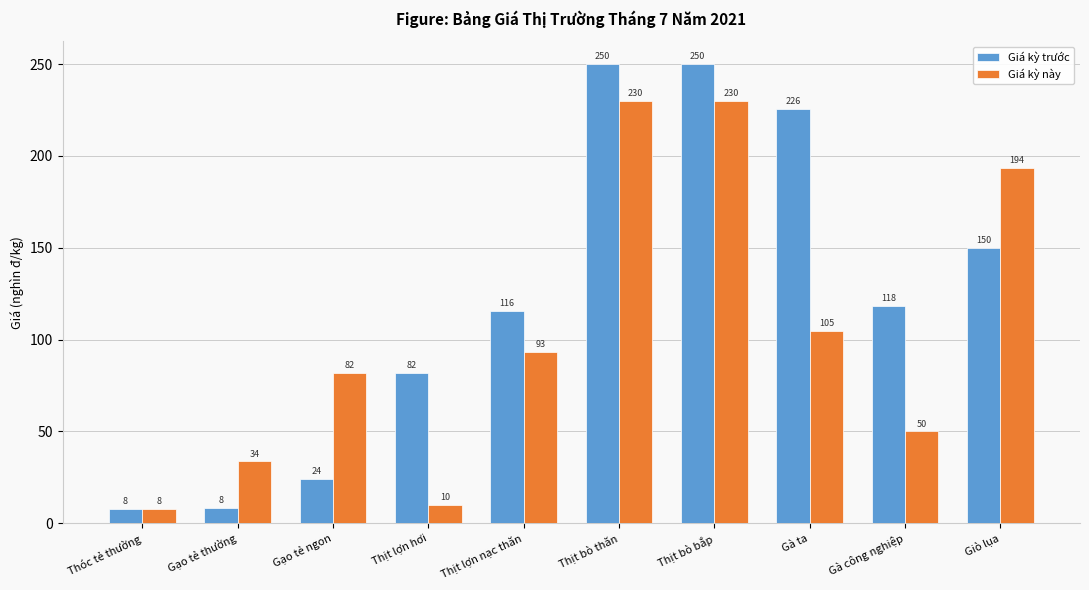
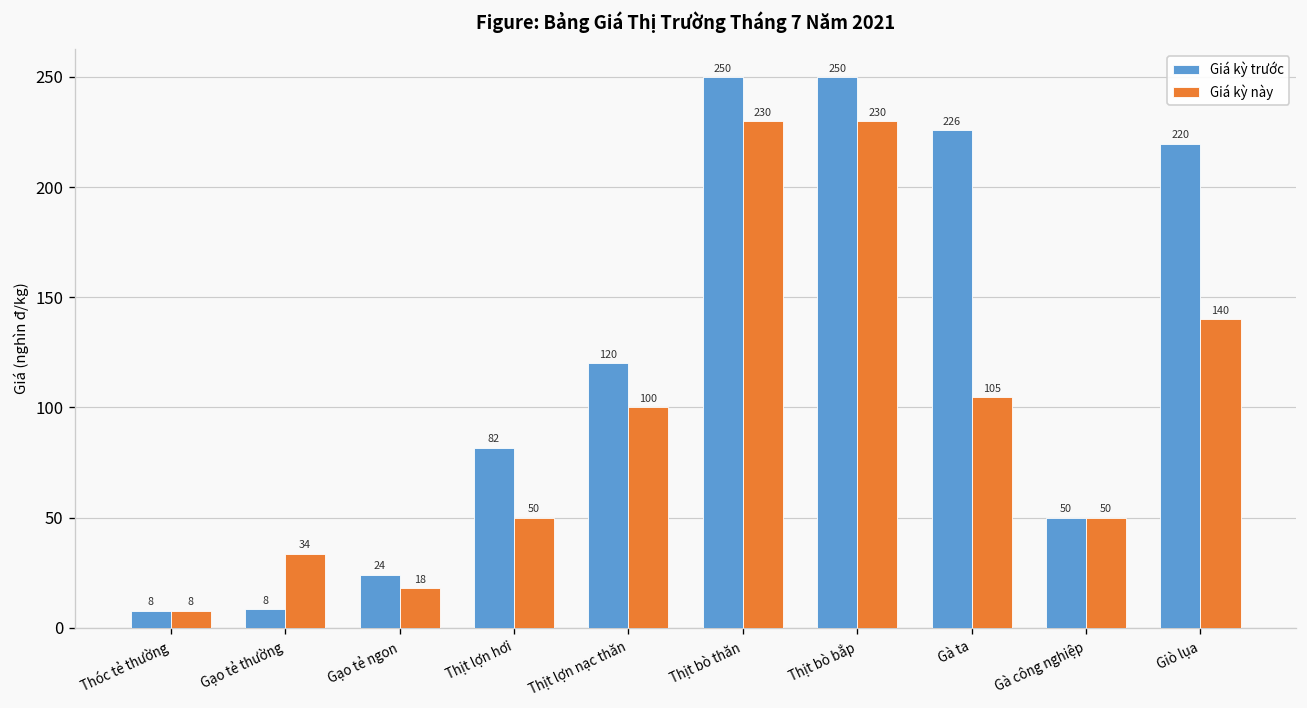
  {
    "Giá kỳ trước": {
      "Thóc tẻ thường": 8,
      "Gạo tẻ thường": 8,
      "Gạo tẻ ngon": 24,
      "Thịt lợn hơi": 82,
-     "Thịt lợn nạc thăn": 116,
+     "Thịt lợn nạc thăn": 120,
      "Thịt bò thăn": 250,
      "Thịt bò bắp": 250,
      "Gà ta": 226,
-     "Gà công nghiệp": 118,
-     "Giò lụa": 150
+     "Gà công nghiệp": 50,
+     "Giò lụa": 220
    },
    "Giá kỳ này": {
      "Thóc tẻ thường": 8,
      "Gạo tẻ thường": 34,
-     "Gạo tẻ ngon": 82,
-     "Thịt lợn hơi": 10,
-     "Thịt lợn nạc thăn": 93,
+     "Gạo tẻ ngon": 18,
+     "Thịt lợn hơi": 50,
+     "Thịt lợn nạc thăn": 100,
      "Thịt bò thăn": 230,
      "Thịt bò bắp": 230,
      "Gà ta": 105,
      "Gà công nghiệp": 50,
-     "Giò lụa": 194
+     "Giò lụa": 140
    }
  }
